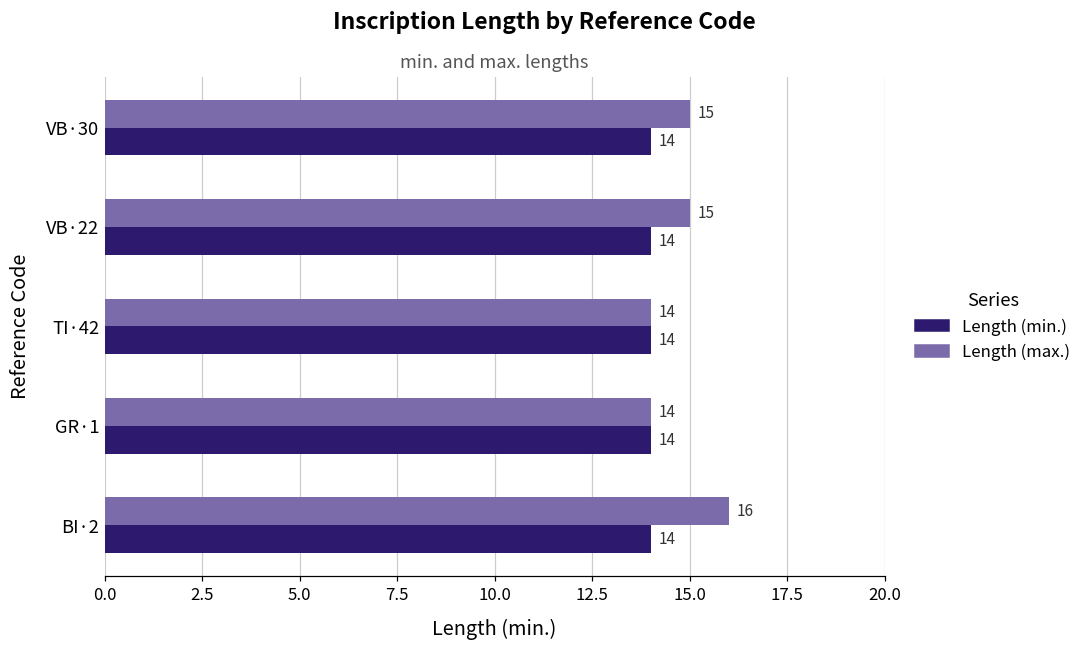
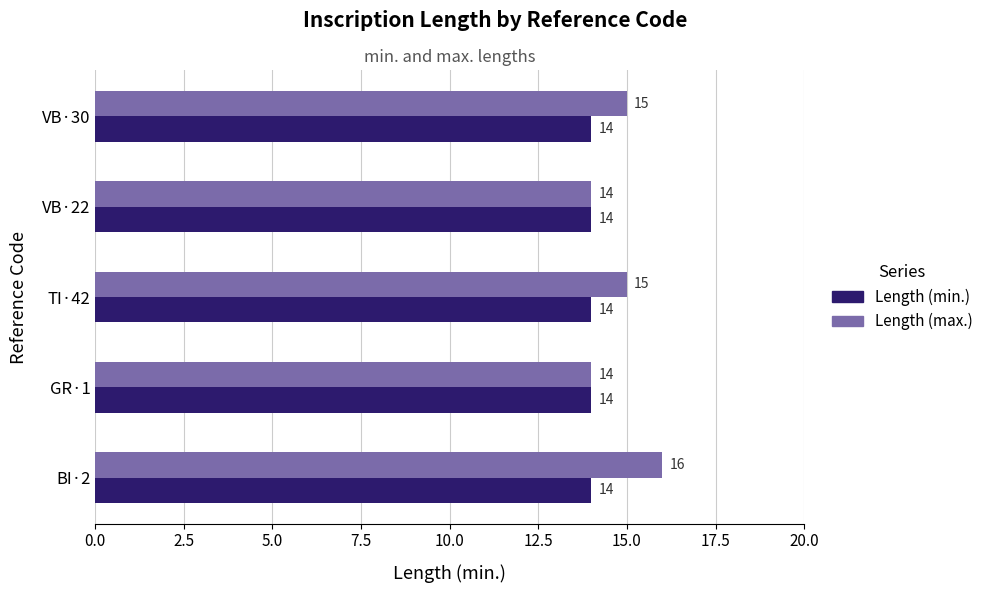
  {
    "Length (min.)": {
      "VB·30": 14,
      "VB·22": 14,
      "TI·42": 14,
      "GR·1": 14,
      "BI·2": 14
    },
    "Length (max.)": {
      "VB·30": 15,
-     "VB·22": 15,
-     "TI·42": 14,
+     "VB·22": 14,
+     "TI·42": 15,
      "GR·1": 14,
      "BI·2": 16
    }
  }
